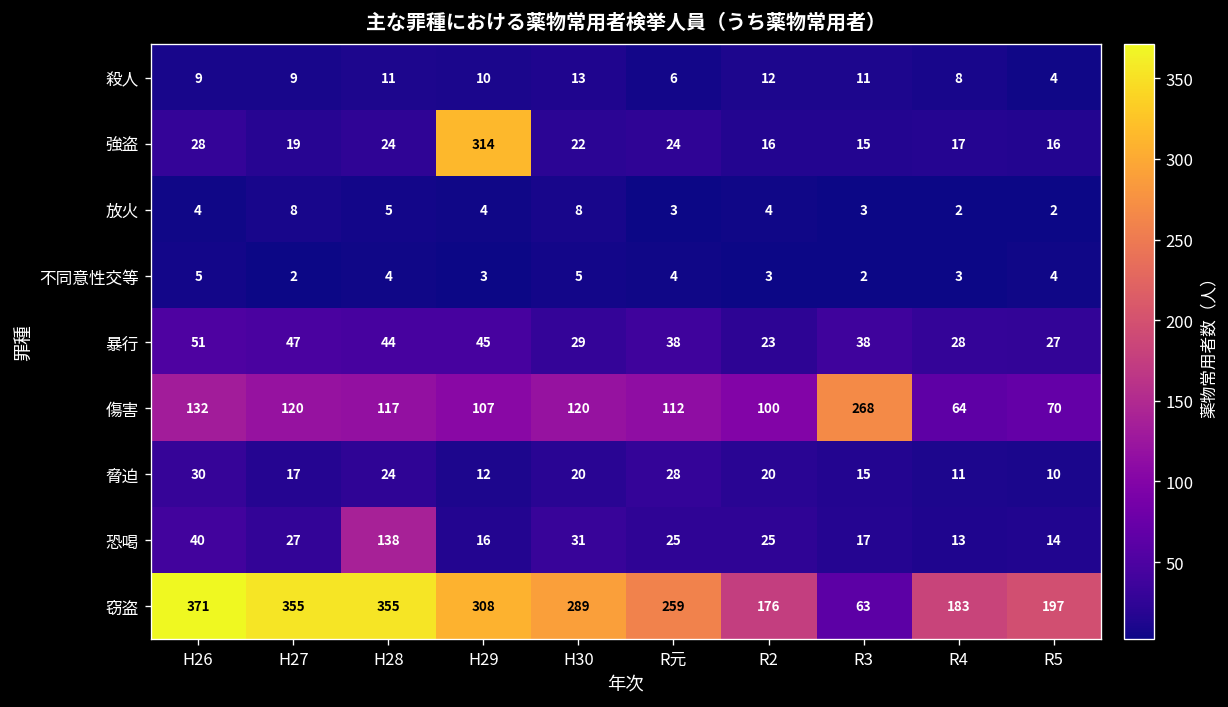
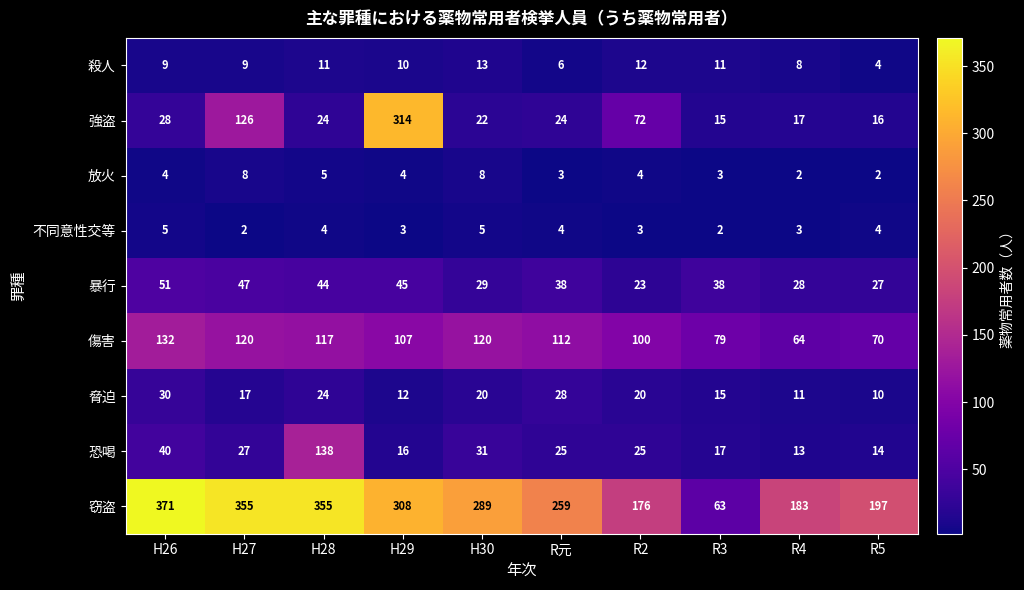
  {
    "殺人": {
      "H26": 9,
      "H27": 9,
      "H28": 11,
      "H29": 10,
      "H30": 13,
      "R元": 6,
      "R2": 12,
      "R3": 11,
      "R4": 8,
      "R5": 4
    },
    "強盗": {
      "H26": 28,
-     "H27": 19,
+     "H27": 126,
      "H28": 24,
      "H29": 314,
      "H30": 22,
      "R元": 24,
-     "R2": 16,
+     "R2": 72,
      "R3": 15,
      "R4": 17,
      "R5": 16
    },
    "放火": {
      "H26": 4,
      "H27": 8,
      "H28": 5,
      "H29": 4,
      "H30": 8,
      "R元": 3,
      "R2": 4,
      "R3": 3,
      "R4": 2,
      "R5": 2
    },
    "不同意性交等": {
      "H26": 5,
      "H27": 2,
      "H28": 4,
      "H29": 3,
      "H30": 5,
      "R元": 4,
      "R2": 3,
      "R3": 2,
      "R4": 3,
      "R5": 4
    },
    "暴行": {
      "H26": 51,
      "H27": 47,
      "H28": 44,
      "H29": 45,
      "H30": 29,
      "R元": 38,
      "R2": 23,
      "R3": 38,
      "R4": 28,
      "R5": 27
    },
    "傷害": {
      "H26": 132,
      "H27": 120,
      "H28": 117,
      "H29": 107,
      "H30": 120,
      "R元": 112,
      "R2": 100,
-     "R3": 268,
+     "R3": 79,
      "R4": 64,
      "R5": 70
    },
    "脅迫": {
      "H26": 30,
      "H27": 17,
      "H28": 24,
      "H29": 12,
      "H30": 20,
      "R元": 28,
      "R2": 20,
      "R3": 15,
      "R4": 11,
      "R5": 10
    },
    "恐喝": {
      "H26": 40,
      "H27": 27,
      "H28": 138,
      "H29": 16,
      "H30": 31,
      "R元": 25,
      "R2": 25,
      "R3": 17,
      "R4": 13,
      "R5": 14
    },
    "窃盗": {
      "H26": 371,
      "H27": 355,
      "H28": 355,
      "H29": 308,
      "H30": 289,
      "R元": 259,
      "R2": 176,
      "R3": 63,
      "R4": 183,
      "R5": 197
    }
  }
